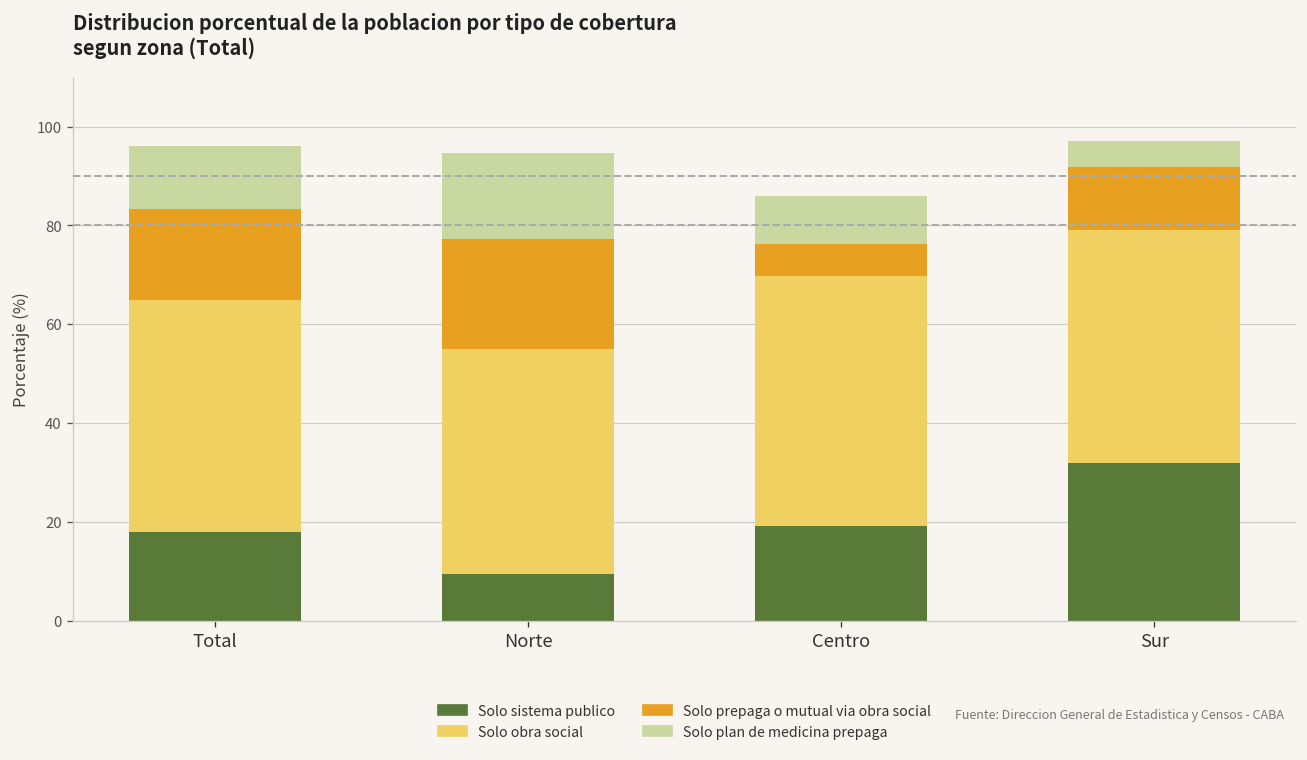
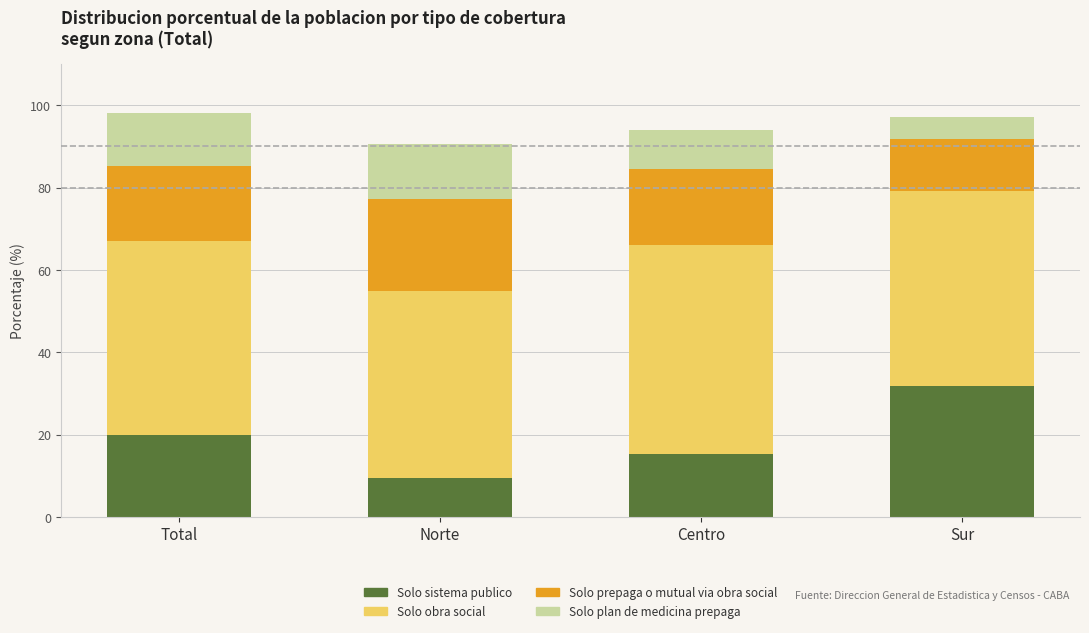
  {
    "Solo sistema publico": {
-     "Total": 18,
+     "Total": 20,
      "Norte": 10,
-     "Centro": 19,
+     "Centro": 15,
      "Sur": 32
    },
    "Solo obra social": {
      "Total": 47,
      "Norte": 45,
      "Centro": 51,
      "Sur": 47
    },
    "Solo prepaga o mutual via obra social": {
      "Total": 18,
      "Norte": 22,
-     "Centro": 6,
+     "Centro": 18,
      "Sur": 13
    },
    "Solo plan de medicina prepaga": {
      "Total": 13,
-     "Norte": 17,
+     "Norte": 14,
      "Centro": 10,
      "Sur": 5
    }
  }
